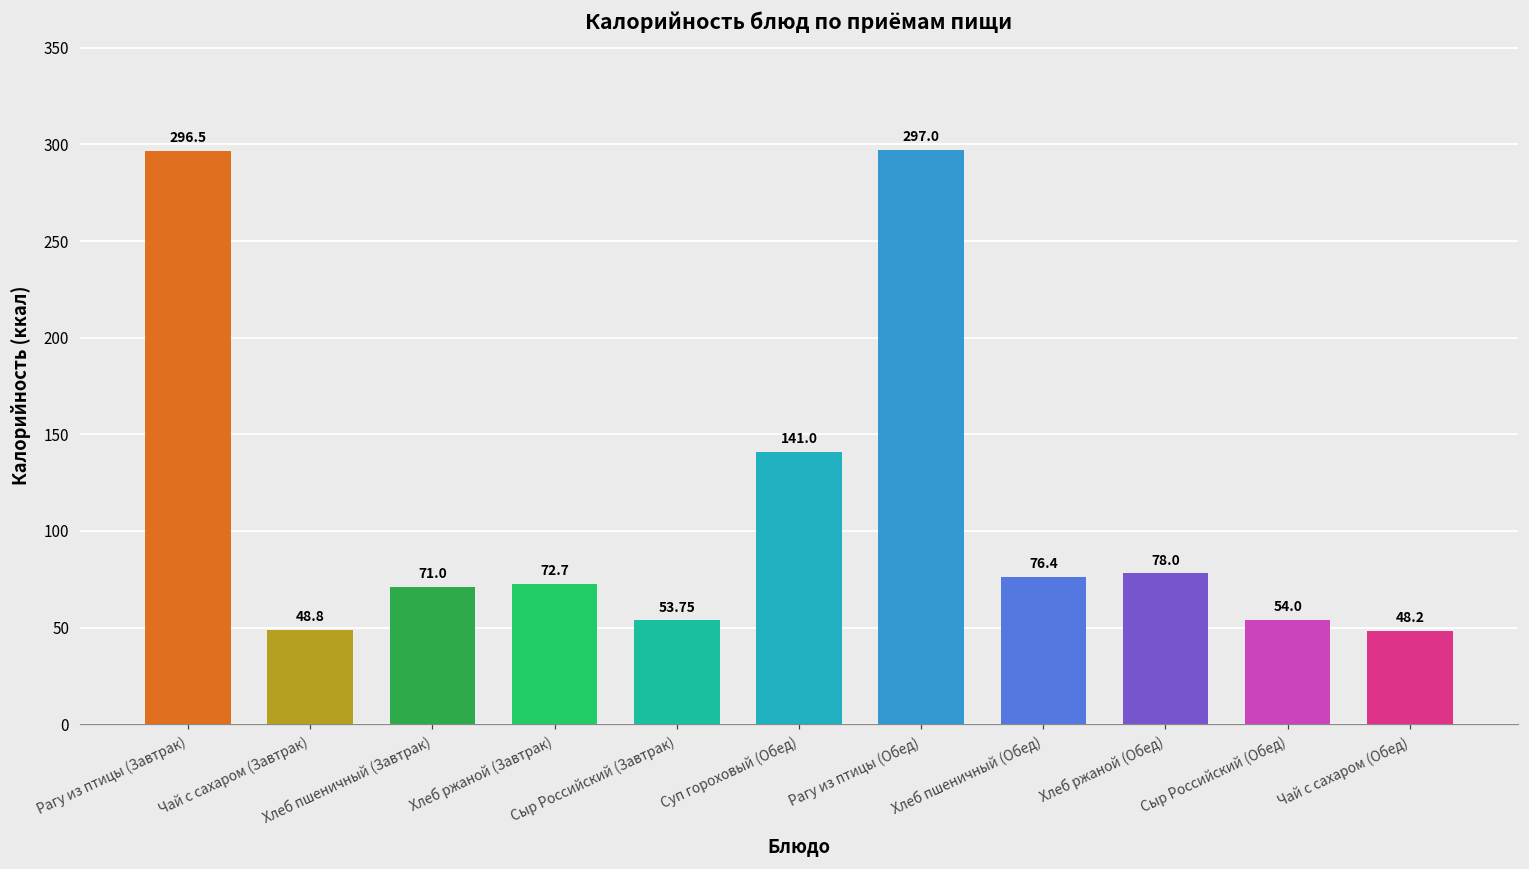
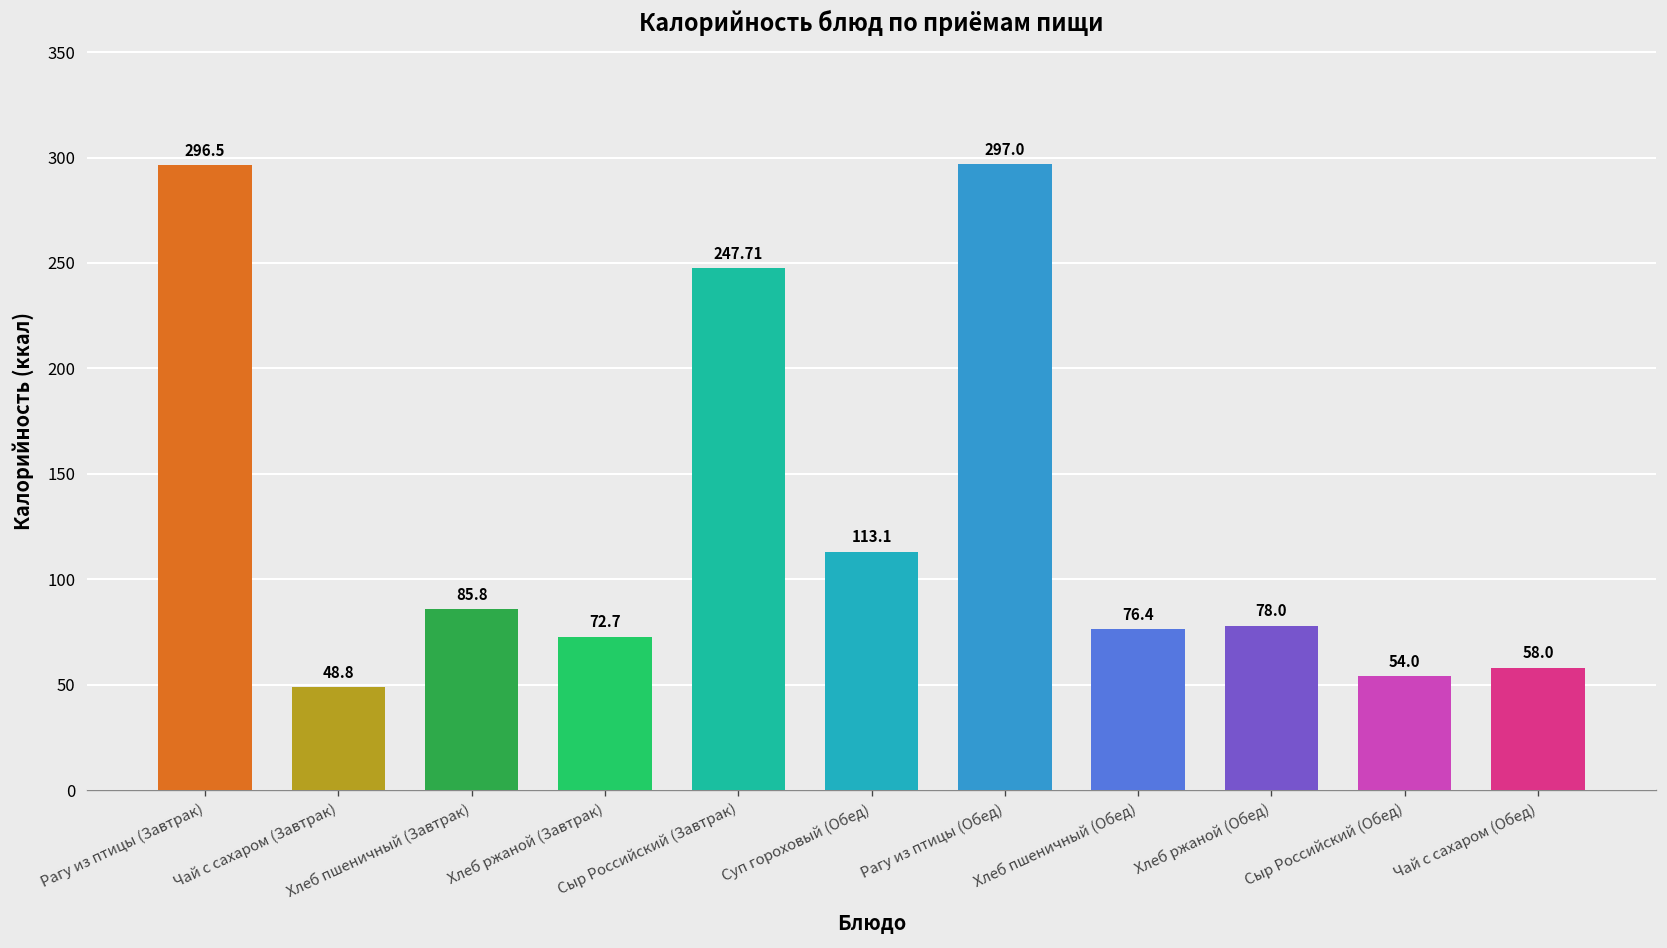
  {
    "Рагу из птицы (Завтрак)": 296.5,
    "Чай с сахаром (Завтрак)": 48.8,
-   "Хлеб пшеничный (Завтрак)": 71.0,
+   "Хлеб пшеничный (Завтрак)": 85.8,
    "Хлеб ржаной (Завтрак)": 72.7,
-   "Сыр Российский (Завтрак)": 53.75,
-   "Суп гороховый (Обед)": 141.0,
+   "Сыр Российский (Завтрак)": 247.71,
+   "Суп гороховый (Обед)": 113.1,
    "Рагу из птицы (Обед)": 297.0,
    "Хлеб пшеничный (Обед)": 76.4,
    "Хлеб ржаной (Обед)": 78.0,
    "Сыр Российский (Обед)": 54.0,
-   "Чай с сахаром (Обед)": 48.2
+   "Чай с сахаром (Обед)": 58.0
  }
